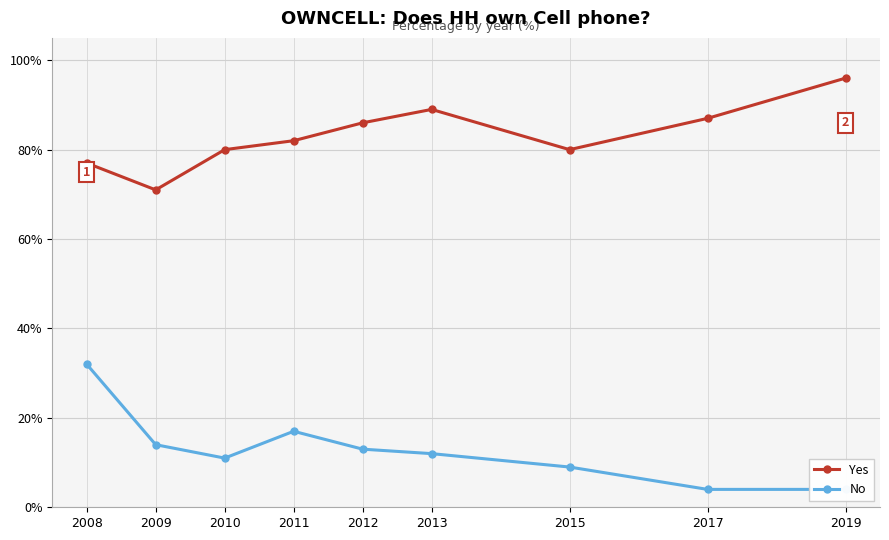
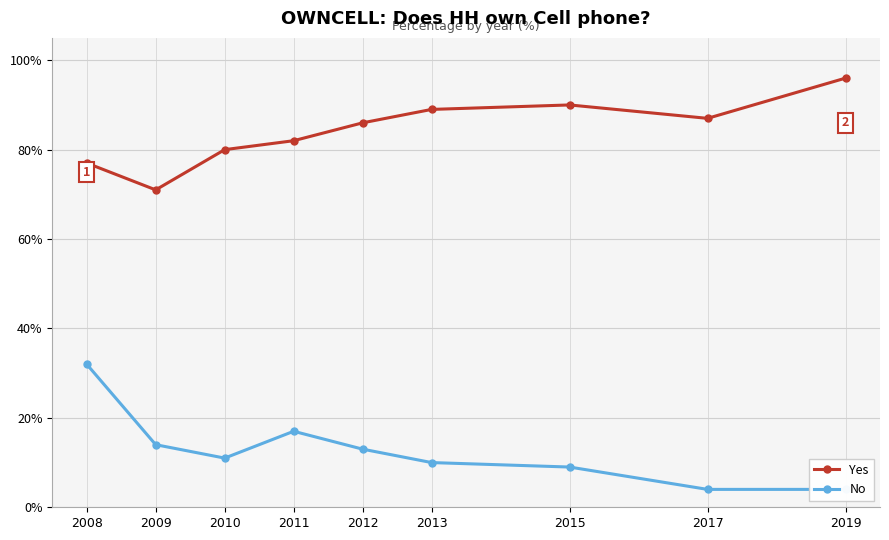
  {
    "Yes": {
      "2009": "71%",
      "2010": "80%",
      "2011": "82%",
      "2012": "86%",
      "2013": "89%",
-     "2015": "80%",
+     "2015": "90%",
      "2017": "87%",
      "2019": "96%"
    },
    "No": {
      "2008": "32%",
      "2009": "14%",
      "2010": "11%",
      "2011": "17%",
      "2012": "13%",
-     "2013": "12%",
+     "2013": "10%",
      "2015": "9%",
      "2017": "4%"
    }
  }
